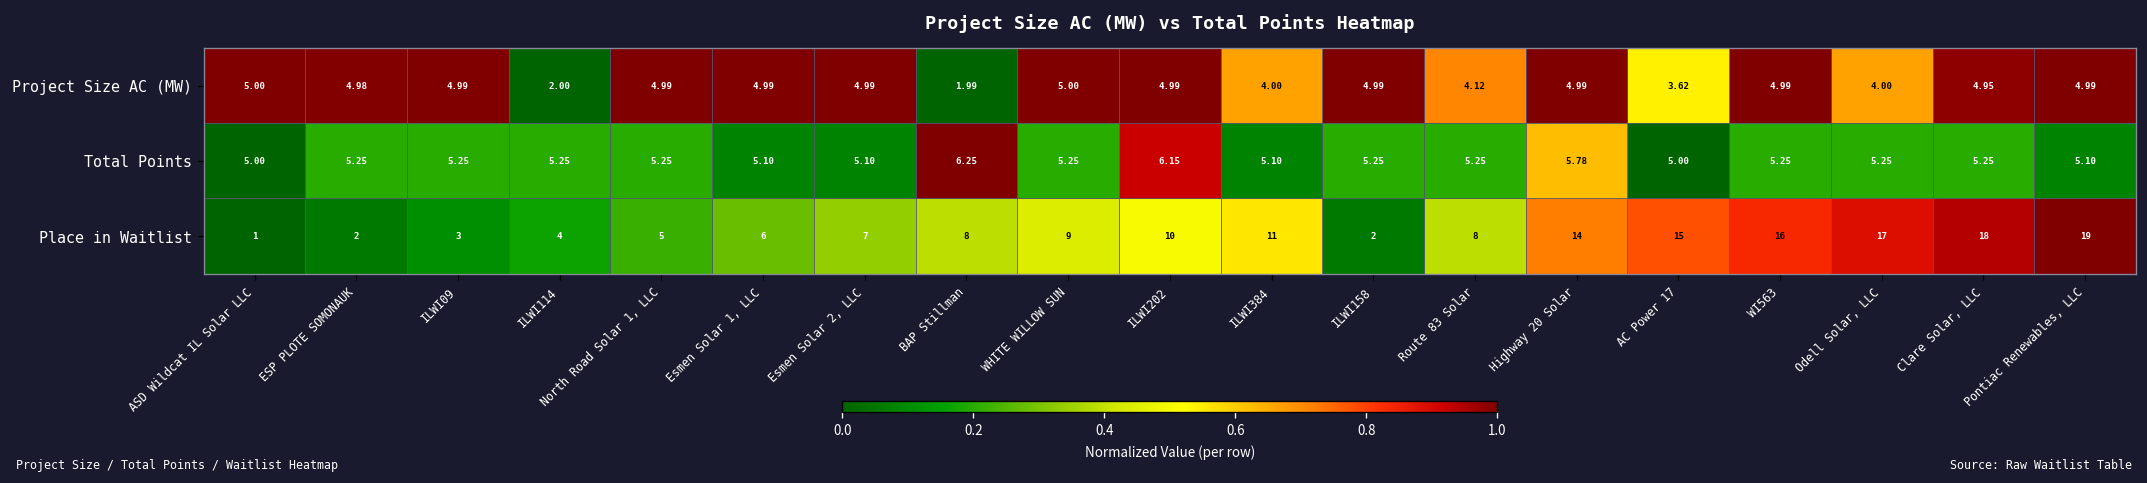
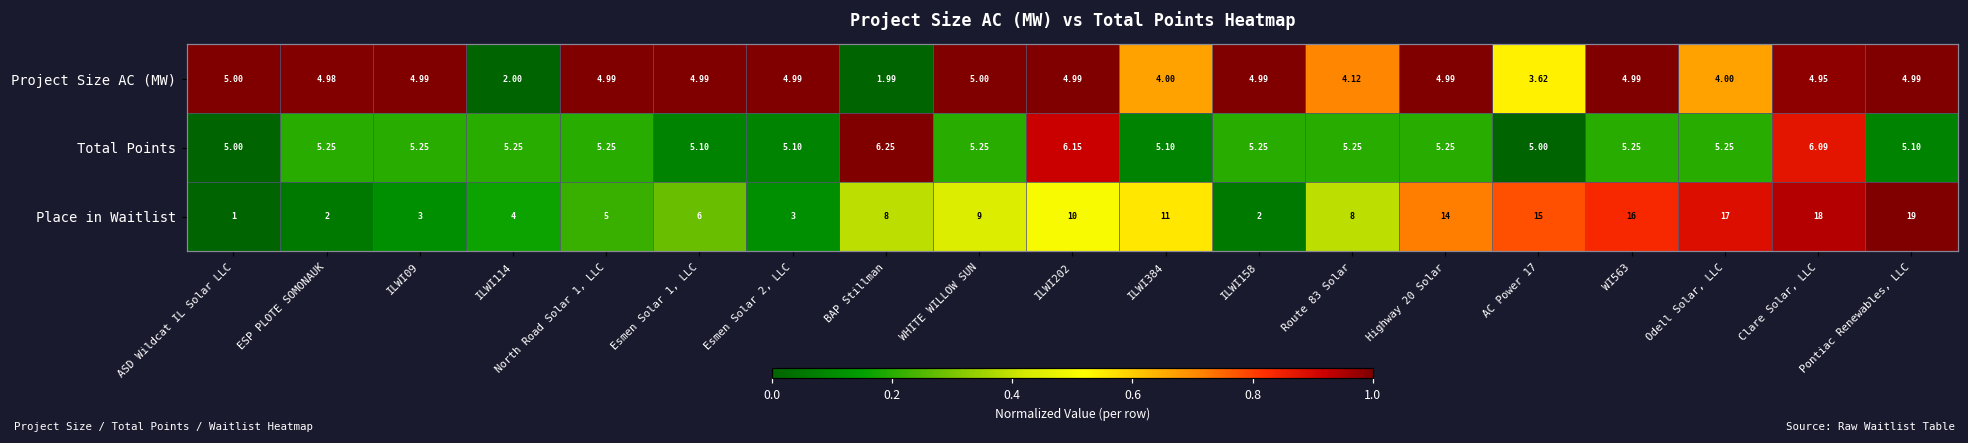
  {
    "Project Size AC (MW)": {
      "ASD Wildcat IL Solar LLC": 5.00,
      "ESP PLOTE SOMONAUK": 4.98,
      "ILWI09": 4.99,
      "ILWI114": 2.00,
      "North Road Solar 1, LLC": 4.99,
      "Esmen Solar 1, LLC": 4.99,
      "Esmen Solar 2, LLC": 4.99,
      "BAP Stillman": 1.99,
      "WHITE WILLOW SUN": 5.00,
      "ILWI202": 4.99,
      "ILWI384": 4.00,
      "ILWI158": 4.99,
      "Route 83 Solar": 4.12,
      "Highway 20 Solar": 4.99,
      "AC Power 17": 3.62,
      "WI563": 4.99,
      "Odell Solar, LLC": 4.00,
      "Clare Solar, LLC": 4.95,
      "Pontiac Renewables, LLC": 4.99
    },
    "Total Points": {
      "ASD Wildcat IL Solar LLC": 5.00,
      "ESP PLOTE SOMONAUK": 5.25,
      "ILWI09": 5.25,
      "ILWI114": 5.25,
      "North Road Solar 1, LLC": 5.25,
      "Esmen Solar 1, LLC": 5.10,
      "Esmen Solar 2, LLC": 5.10,
      "BAP Stillman": 6.25,
      "WHITE WILLOW SUN": 5.25,
      "ILWI202": 6.15,
      "ILWI384": 5.10,
      "ILWI158": 5.25,
      "Route 83 Solar": 5.25,
-     "Highway 20 Solar": 5.78,
+     "Highway 20 Solar": 5.25,
      "AC Power 17": 5.00,
      "WI563": 5.25,
      "Odell Solar, LLC": 5.25,
-     "Clare Solar, LLC": 5.25,
+     "Clare Solar, LLC": 6.09,
      "Pontiac Renewables, LLC": 5.10
    },
    "Place in Waitlist": {
      "ASD Wildcat IL Solar LLC": 1,
      "ESP PLOTE SOMONAUK": 2,
      "ILWI09": 3,
      "ILWI114": 4,
      "North Road Solar 1, LLC": 5,
      "Esmen Solar 1, LLC": 6,
-     "Esmen Solar 2, LLC": 7,
+     "Esmen Solar 2, LLC": 3,
      "BAP Stillman": 8,
      "WHITE WILLOW SUN": 9,
      "ILWI202": 10,
      "ILWI384": 11,
      "ILWI158": 2,
      "Route 83 Solar": 8,
      "Highway 20 Solar": 14,
      "AC Power 17": 15,
      "WI563": 16,
      "Odell Solar, LLC": 17,
      "Clare Solar, LLC": 18,
      "Pontiac Renewables, LLC": 19
    }
  }
